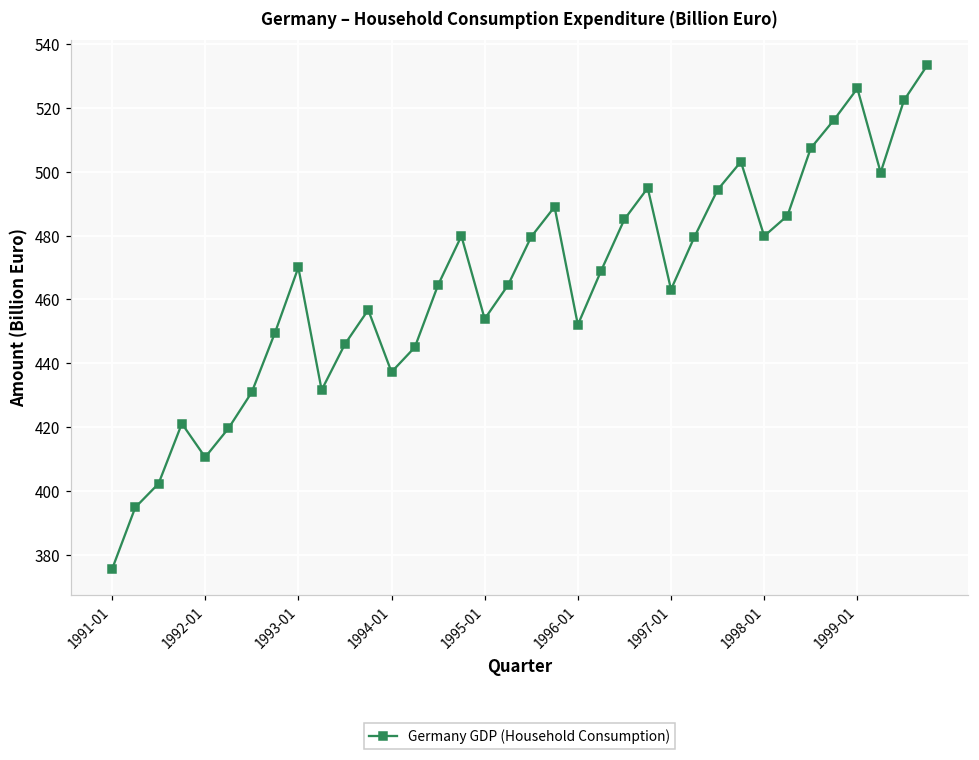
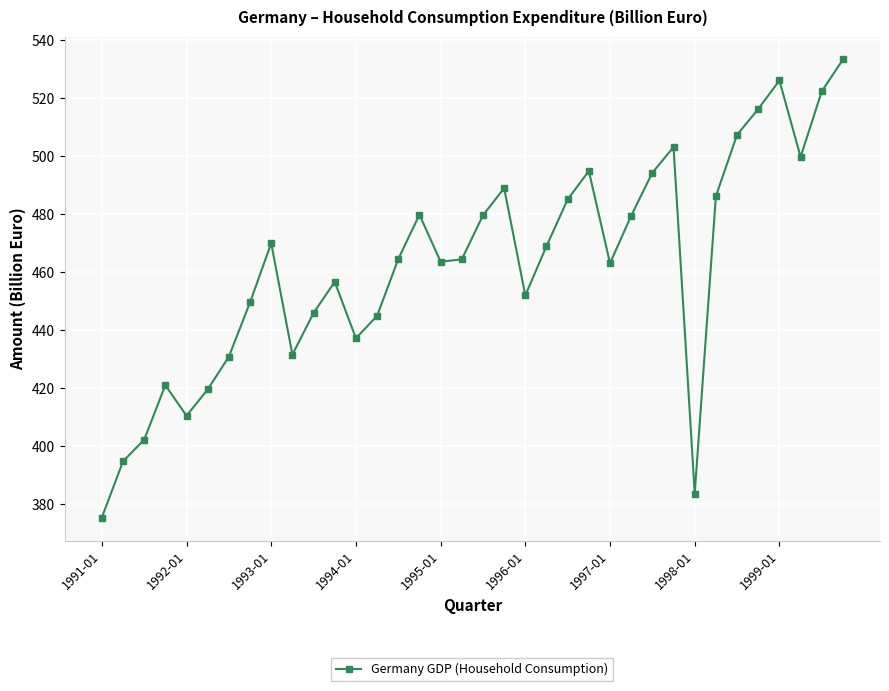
  {
    "1991-01": 375,
    "1992-01": 411,
    "1993-01": 470,
    "1994-01": 437,
-   "1995-01": 454,
+   "1995-01": 464,
    "1996-01": 452,
    "1997-01": 463,
-   "1998-01": 480,
+   "1998-01": 384,
    "1999-01": 526
  }
